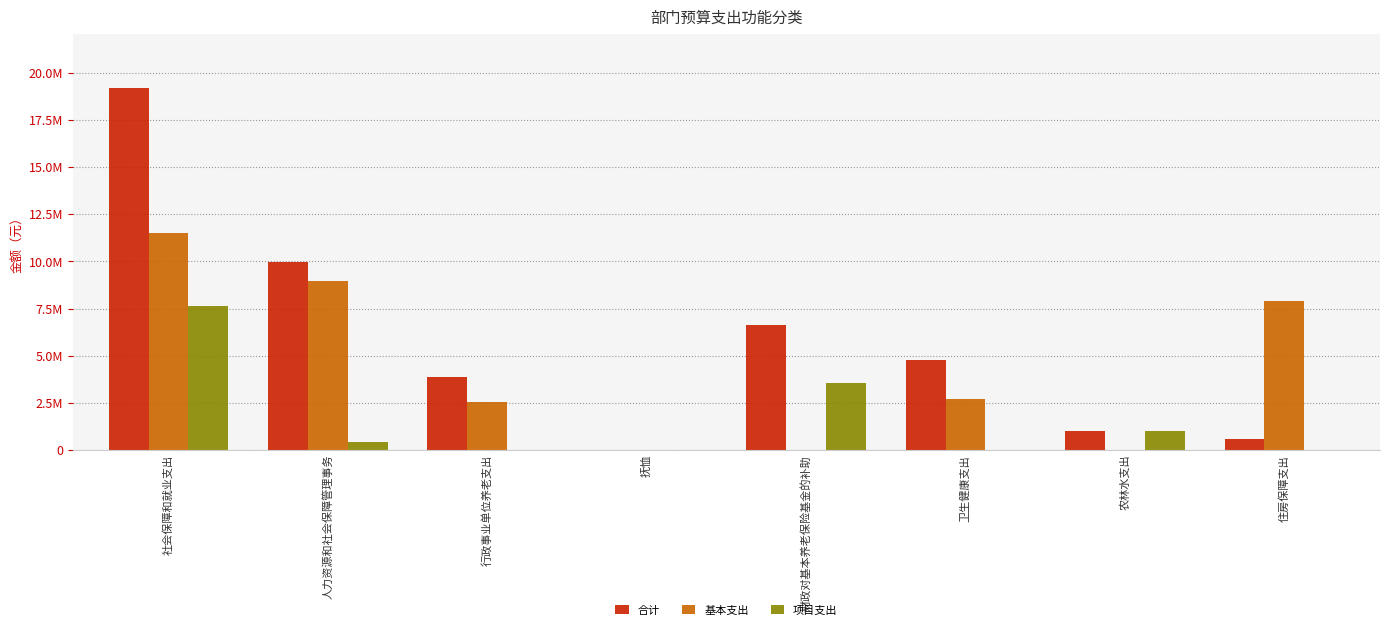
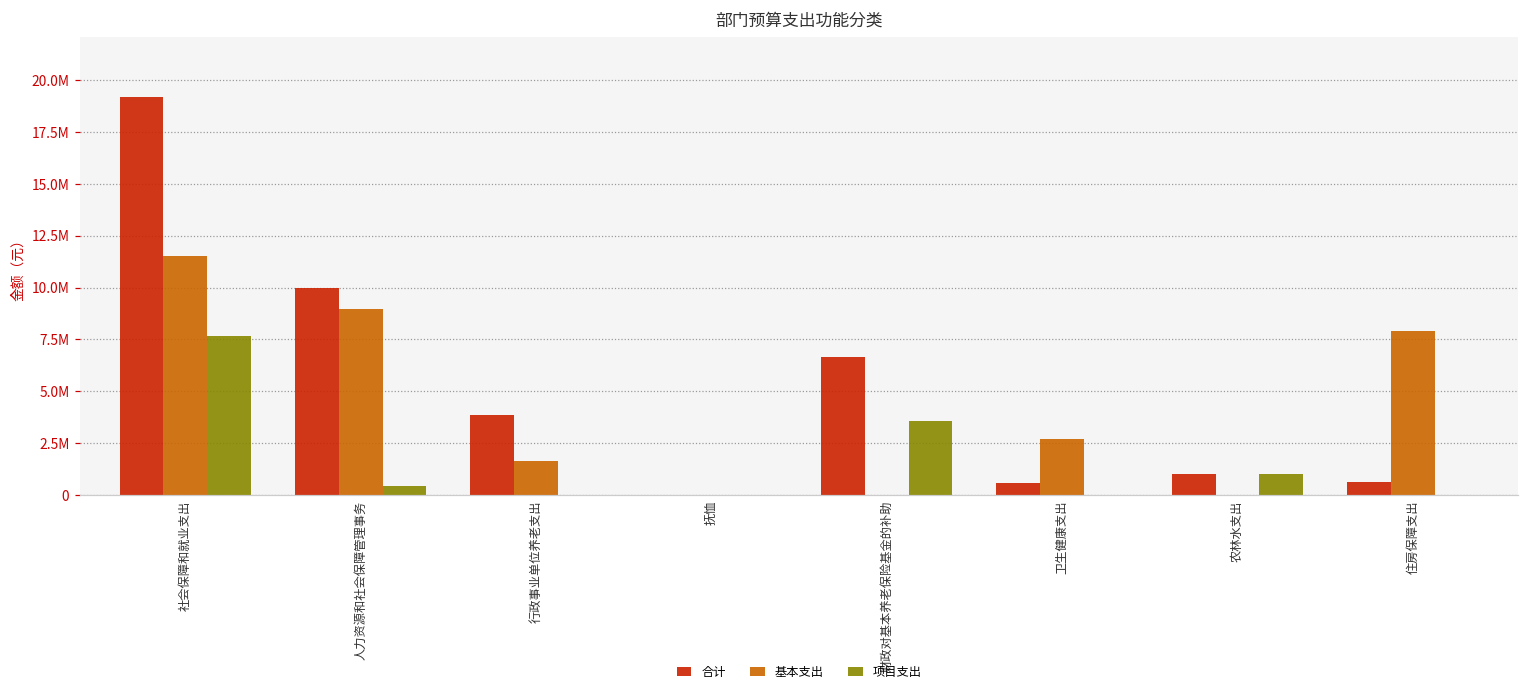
  {
    "合计": {
      "社会保障和就业支出": 19200000,
      "人力资源和社会保障管理事务": 10000000,
      "行政事业单位养老支出": 3900000,
      "财政对基本养老保险基金的补助": 6600000,
-     "卫生健康支出": 4800000,
+     "卫生健康支出": 600000,
      "农林水支出": 1000000,
      "住房保障支出": 600000
    },
    "基本支出": {
      "社会保障和就业支出": 11500000,
      "人力资源和社会保障管理事务": 9000000,
-     "行政事业单位养老支出": 2600000,
+     "行政事业单位养老支出": 1600000,
      "财政对基本养老保险基金的补助": 0,
      "卫生健康支出": 2700000,
      "农林水支出": 0,
      "住房保障支出": 7900000
    },
    "项目支出": {
      "社会保障和就业支出": 7700000,
      "人力资源和社会保障管理事务": 400000,
      "行政事业单位养老支出": 0,
      "抚恤": 0,
      "财政对基本养老保险基金的补助": 3500000,
      "卫生健康支出": 0,
      "农林水支出": 1000000,
      "住房保障支出": 0
    }
  }
